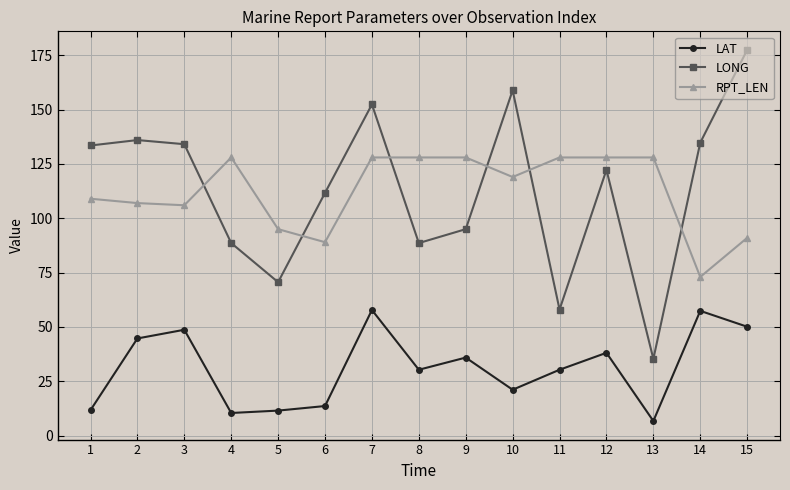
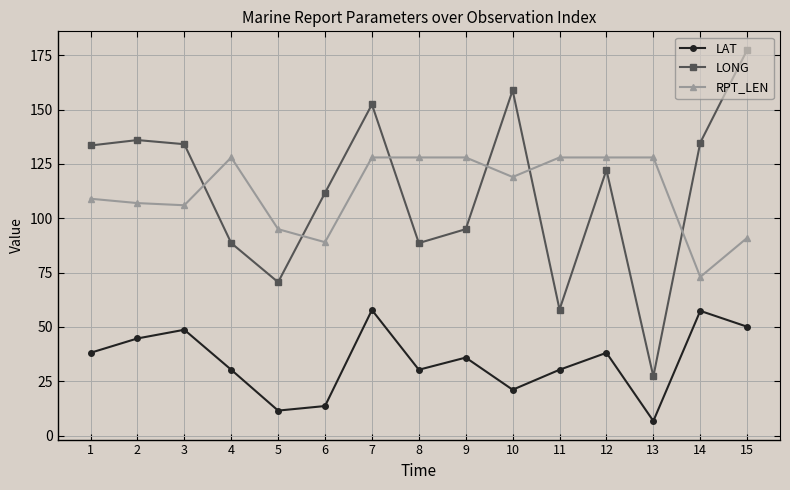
  {
    "LAT": {
-     "1": 12,
+     "1": 38,
      "2": 45,
      "3": 49,
-     "4": 10,
+     "4": 30,
      "5": 12,
      "6": 14,
      "7": 58,
      "8": 30,
      "9": 36,
      "10": 21,
      "11": 30,
      "12": 38,
      "13": 7,
      "14": 57,
      "15": 50
    },
    "LONG": {
      "1": 134,
      "2": 136,
      "3": 134,
      "4": 89,
      "5": 71,
      "6": 112,
      "7": 152,
      "8": 89,
      "9": 95,
      "10": 159,
      "11": 58,
      "12": 122,
-     "13": 35,
+     "13": 27,
      "14": 135
    },
    "RPT_LEN": {
      "1": 109,
      "2": 107,
      "3": 106,
      "4": 128,
      "5": 95,
      "6": 89,
      "7": 128,
      "8": 128,
      "9": 128,
      "10": 119,
      "11": 128,
      "12": 128,
      "13": 128,
      "14": 73,
      "15": 91
    }
  }
